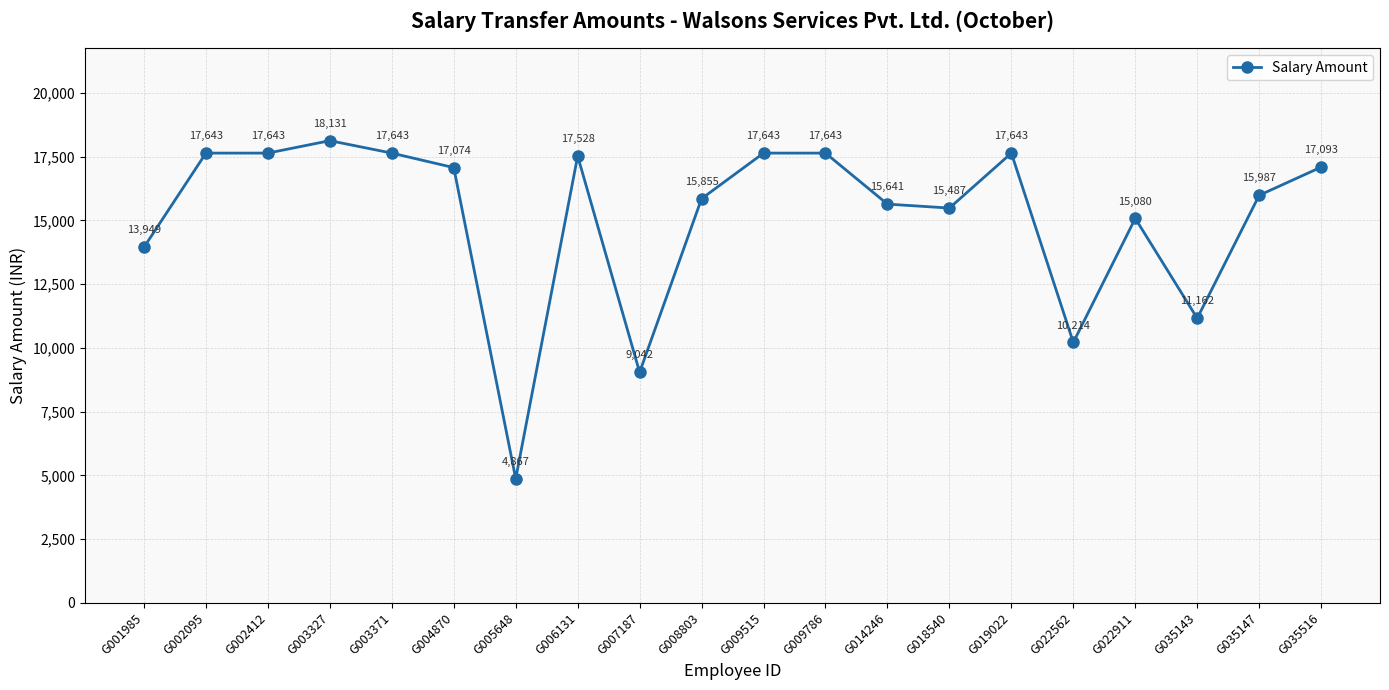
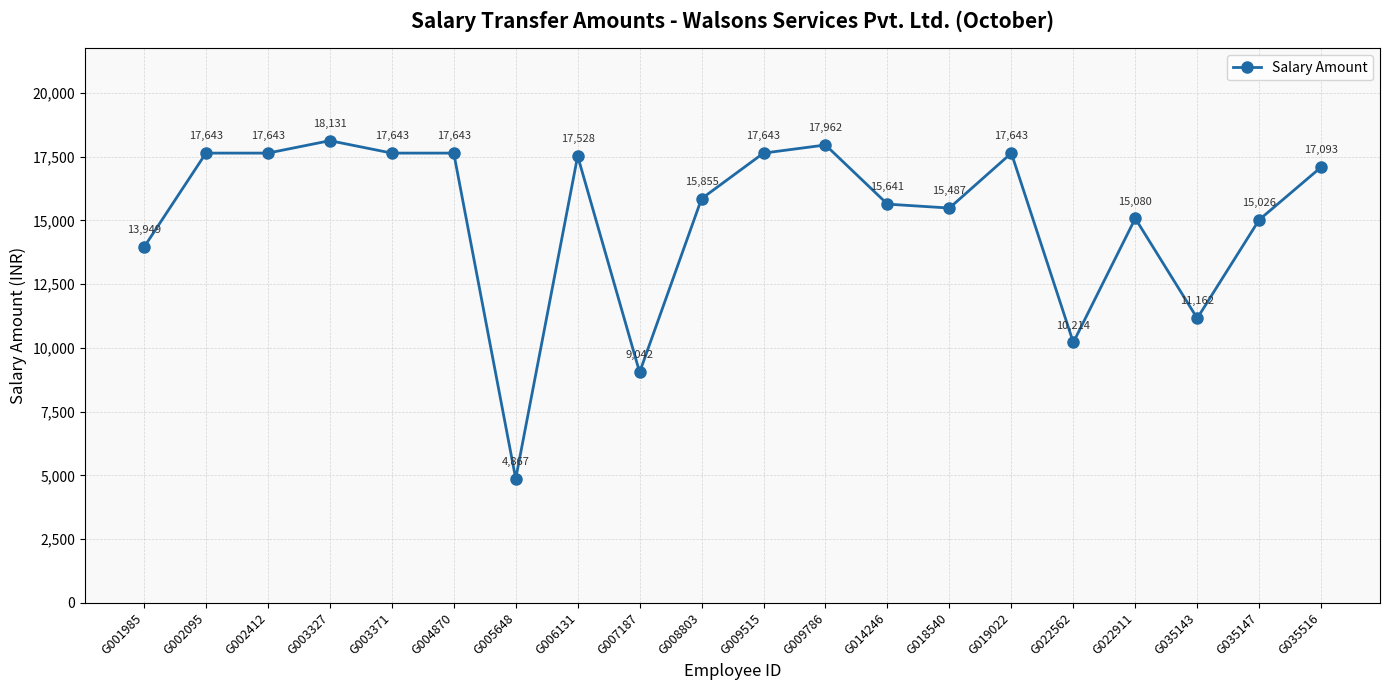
  {
    "G001985": "13,949",
    "G002095": "17,643",
    "G002412": "17,643",
    "G003327": "18,131",
    "G003371": "17,643",
-   "G004870": "17,074",
+   "G004870": "17,643",
    "G005648": "4,867",
    "G006131": "17,528",
    "G007187": "9,042",
    "G008803": "15,855",
    "G009515": "17,643",
-   "G009786": "17,643",
+   "G009786": "17,962",
    "G014246": "15,641",
    "G018540": "15,487",
    "G019022": "17,643",
    "G022562": "10,214",
    "G022911": "15,080",
    "G035143": "11,162",
-   "G035147": "15,987",
+   "G035147": "15,026",
    "G035516": "17,093"
  }
